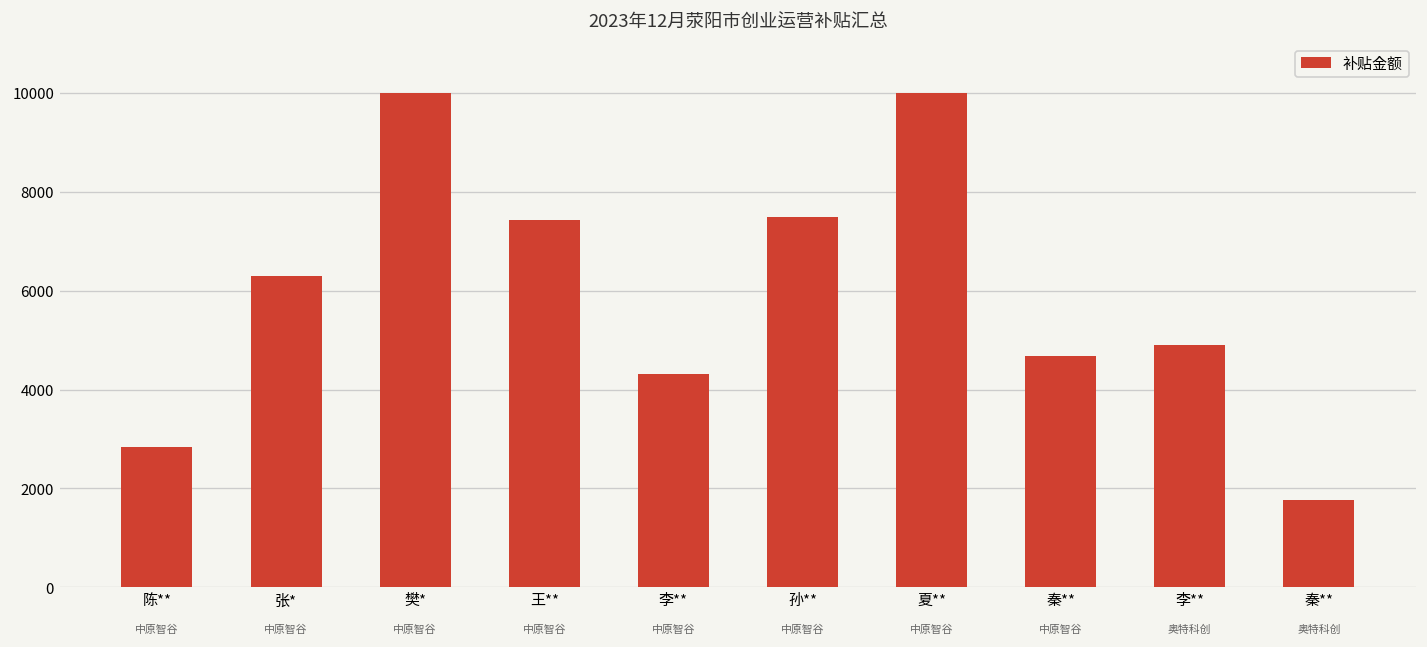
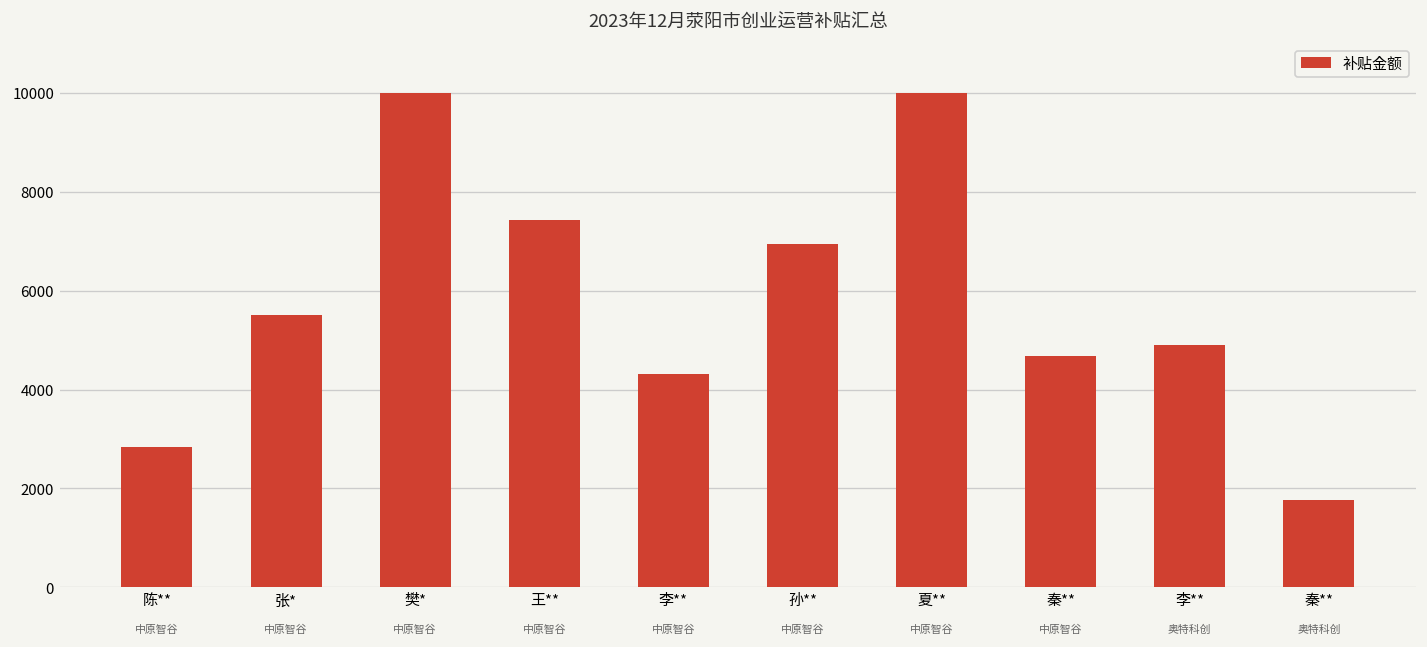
  {
    "陈**": 2800,
-   "张*": 6300,
+   "张*": 5500,
    "樊*": 10000,
    "王**": 7400,
-   "孙**": 7500,
+   "孙**": 6900,
    "夏**": 10000
  }
